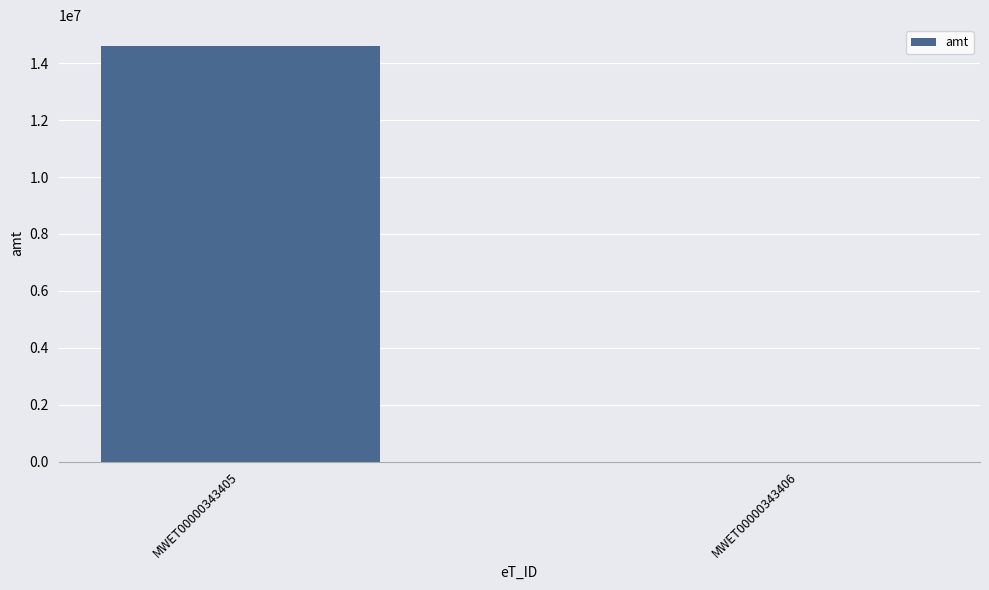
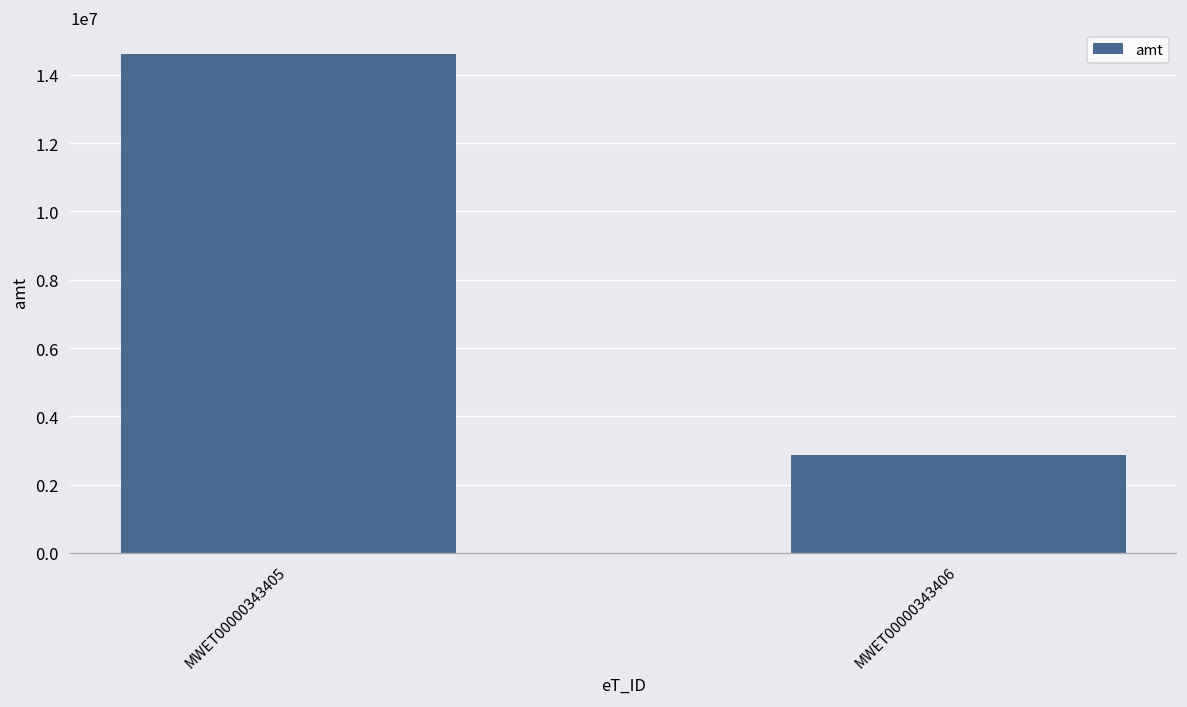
  {
    "MWET00000343405": 14600000,
-   "MWET00000343406": 0
+   "MWET00000343406": 2900000
  }
